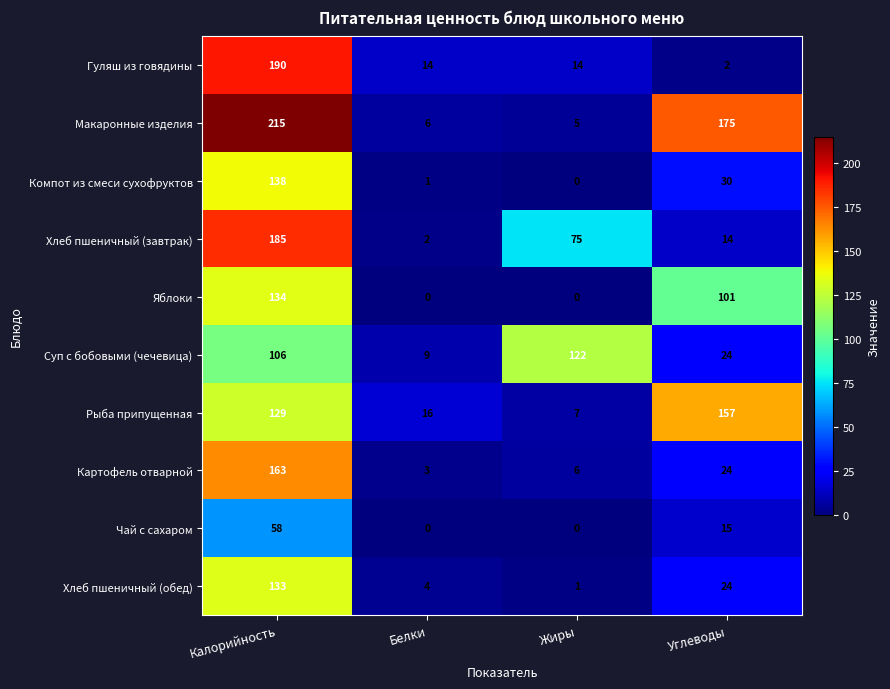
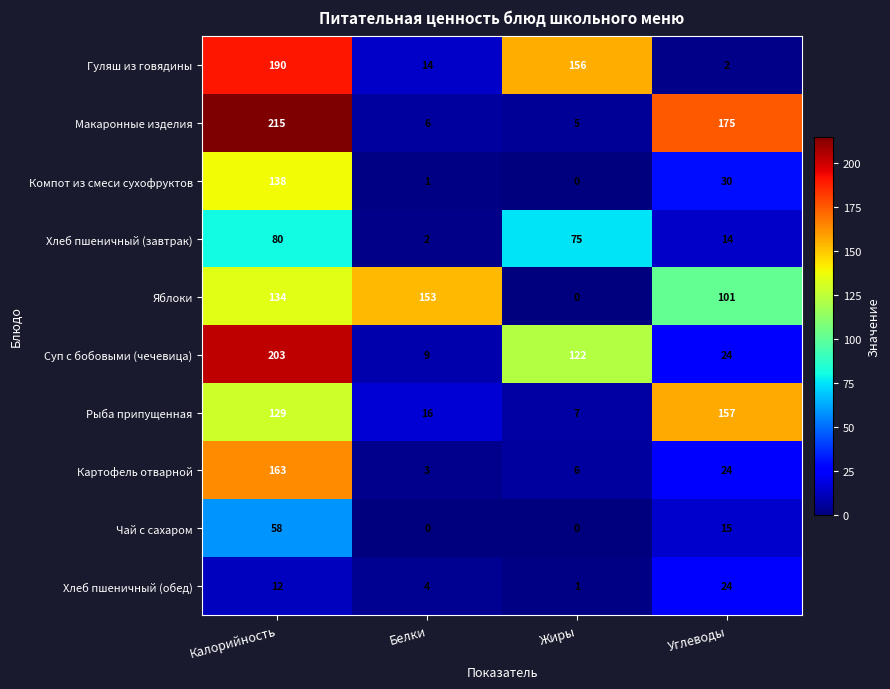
  {
    "Гуляш из говядины": {
      "Калорийность": 190,
      "Белки": 14,
-     "Жиры": 14,
+     "Жиры": 156,
      "Углеводы": 2
    },
    "Макаронные изделия": {
      "Калорийность": 215,
      "Белки": 6,
      "Жиры": 5,
      "Углеводы": 175
    },
    "Компот из смеси сухофруктов": {
      "Калорийность": 138,
      "Белки": 1,
      "Жиры": 0,
      "Углеводы": 30
    },
    "Хлеб пшеничный (завтрак)": {
-     "Калорийность": 185,
+     "Калорийность": 80,
      "Белки": 2,
      "Жиры": 75,
      "Углеводы": 14
    },
    "Яблоки": {
      "Калорийность": 134,
-     "Белки": 0,
+     "Белки": 153,
      "Жиры": 0,
      "Углеводы": 101
    },
    "Суп с бобовыми (чечевица)": {
-     "Калорийность": 106,
+     "Калорийность": 203,
      "Белки": 9,
      "Жиры": 122,
      "Углеводы": 24
    },
    "Рыба припущенная": {
      "Калорийность": 129,
      "Белки": 16,
      "Жиры": 7,
      "Углеводы": 157
    },
    "Картофель отварной": {
      "Калорийность": 163,
      "Белки": 3,
      "Жиры": 6,
      "Углеводы": 24
    },
    "Чай с сахаром": {
      "Калорийность": 58,
      "Белки": 0,
      "Жиры": 0,
      "Углеводы": 15
    },
    "Хлеб пшеничный (обед)": {
-     "Калорийность": 133,
+     "Калорийность": 12,
      "Белки": 4,
      "Жиры": 1,
      "Углеводы": 24
    }
  }
